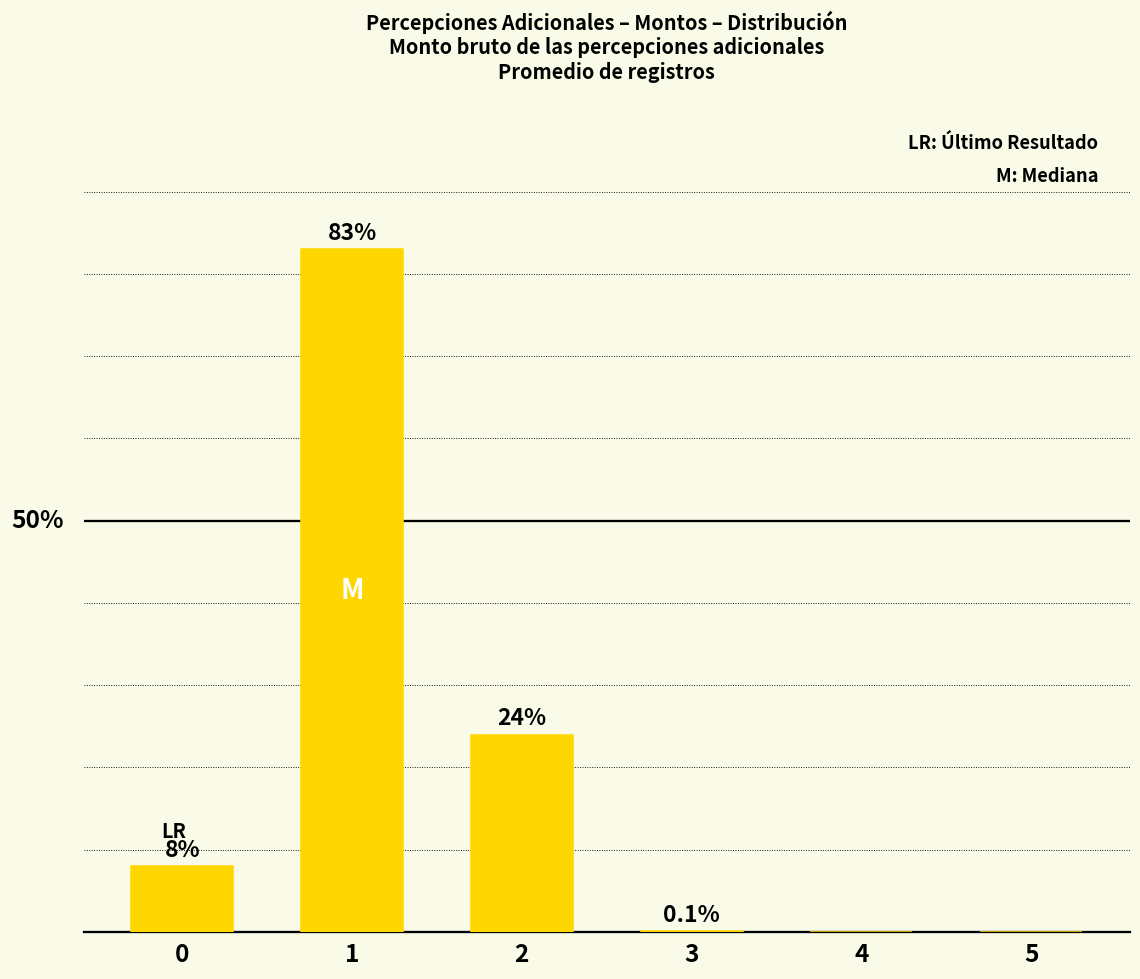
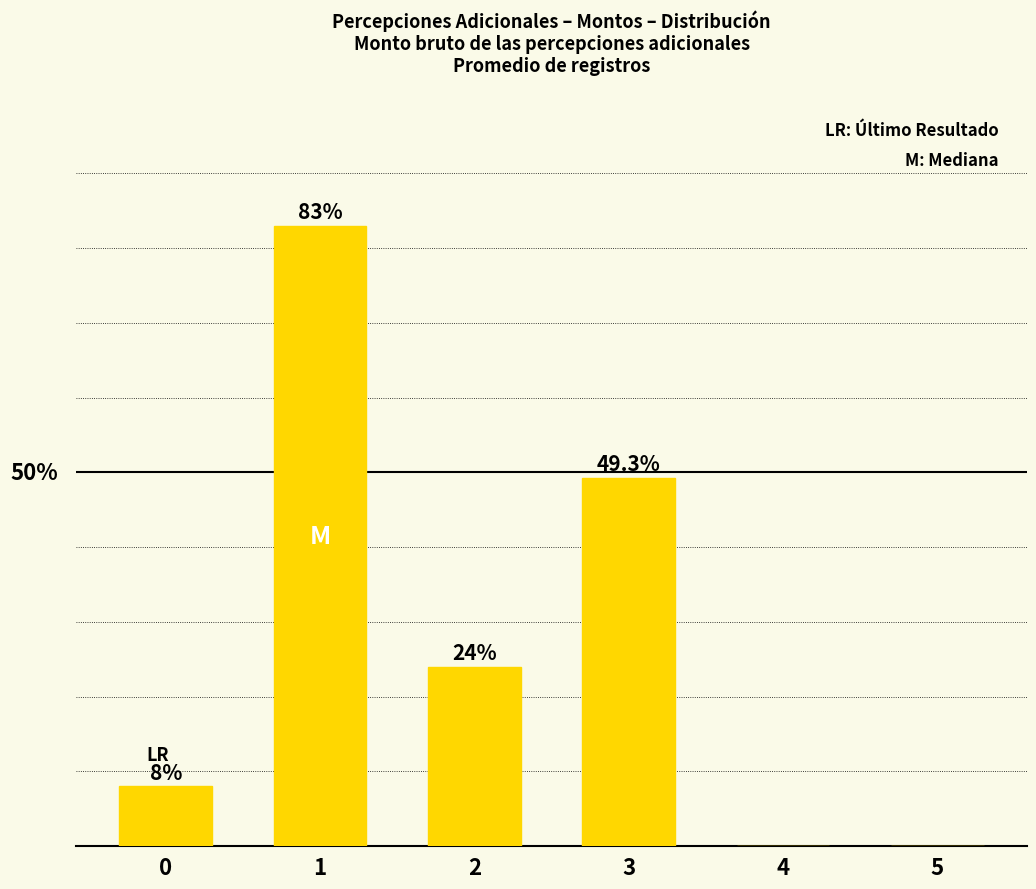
  {
    "0": "8%",
    "1": "83%",
    "2": "24%",
-   "3": "0.1%"
+   "3": "49.3%"
  }
